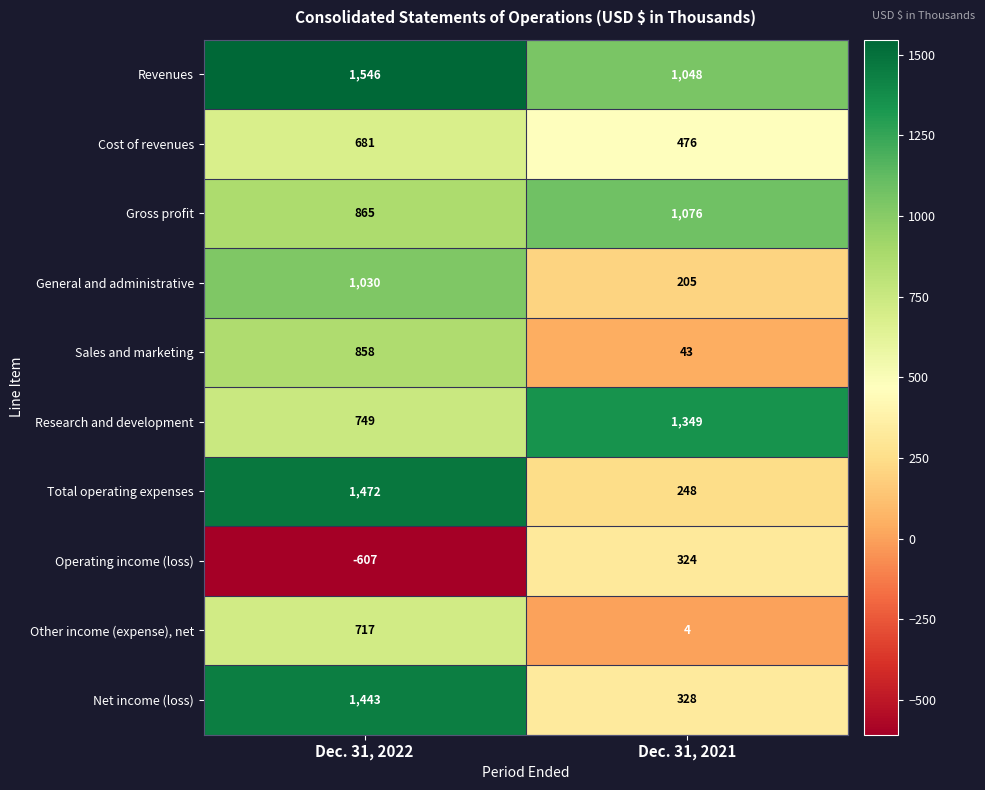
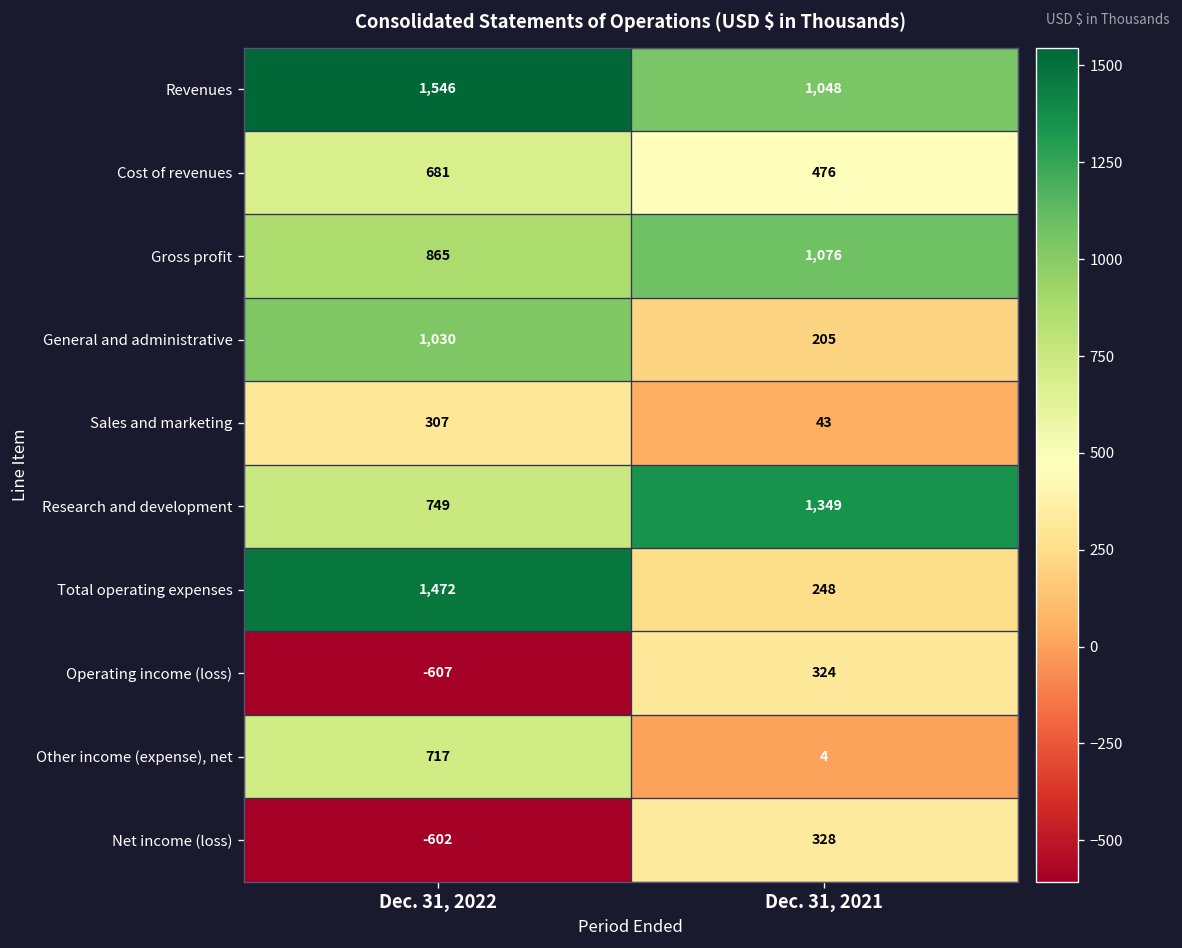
  {
    "Revenues": {
      "Dec. 31, 2022": "1,546",
      "Dec. 31, 2021": "1,048"
    },
    "Cost of revenues": {
      "Dec. 31, 2022": "681",
      "Dec. 31, 2021": "476"
    },
    "Gross profit": {
      "Dec. 31, 2022": "865",
      "Dec. 31, 2021": "1,076"
    },
    "General and administrative": {
      "Dec. 31, 2022": "1,030",
      "Dec. 31, 2021": "205"
    },
    "Sales and marketing": {
-     "Dec. 31, 2022": "858",
+     "Dec. 31, 2022": "307",
      "Dec. 31, 2021": "43"
    },
    "Research and development": {
      "Dec. 31, 2022": "749",
      "Dec. 31, 2021": "1,349"
    },
    "Total operating expenses": {
      "Dec. 31, 2022": "1,472",
      "Dec. 31, 2021": "248"
    },
    "Operating income (loss)": {
      "Dec. 31, 2022": "-607",
      "Dec. 31, 2021": "324"
    },
    "Other income (expense), net": {
      "Dec. 31, 2022": "717",
      "Dec. 31, 2021": "4"
    },
    "Net income (loss)": {
-     "Dec. 31, 2022": "1,443",
+     "Dec. 31, 2022": "-602",
      "Dec. 31, 2021": "328"
    }
  }
